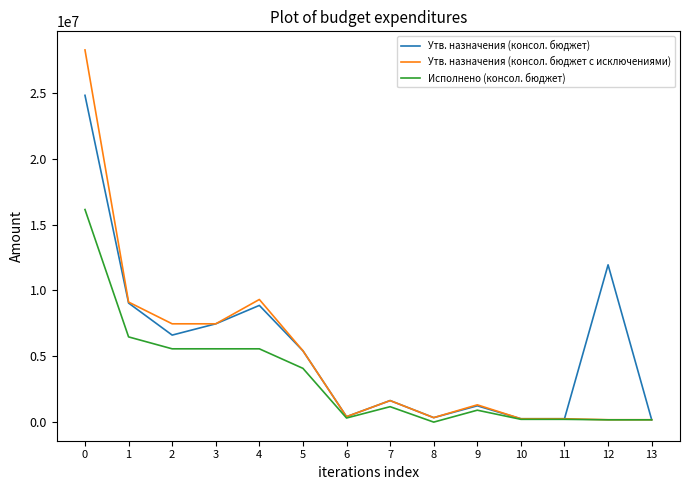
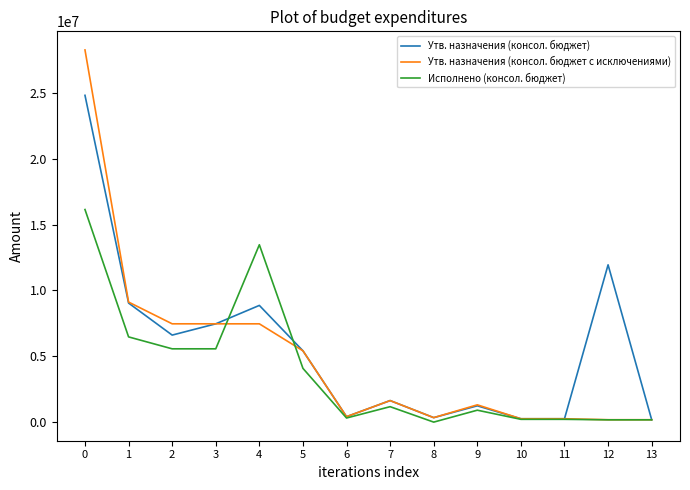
  {
    "Утв. назначения (консол. бюджет)": {
      "0": 24800000,
      "2": 6600000,
      "4": 8900000,
      "12": 12000000
    },
    "Утв. назначения (консол. бюджет с исключениями)": {
      "0": 28300000,
      "2": 7500000,
-     "4": 9300000
+     "4": 7500000
    },
    "Исполнено (консол. бюджет)": {
      "0": 16200000,
      "1": 6500000,
      "2": 5600000,
      "3": 5600000,
-     "4": 5600000,
+     "4": 13500000,
      "5": 4100000,
      "7": 1200000,
      "8": 0,
      "9": 900000
    }
  }
